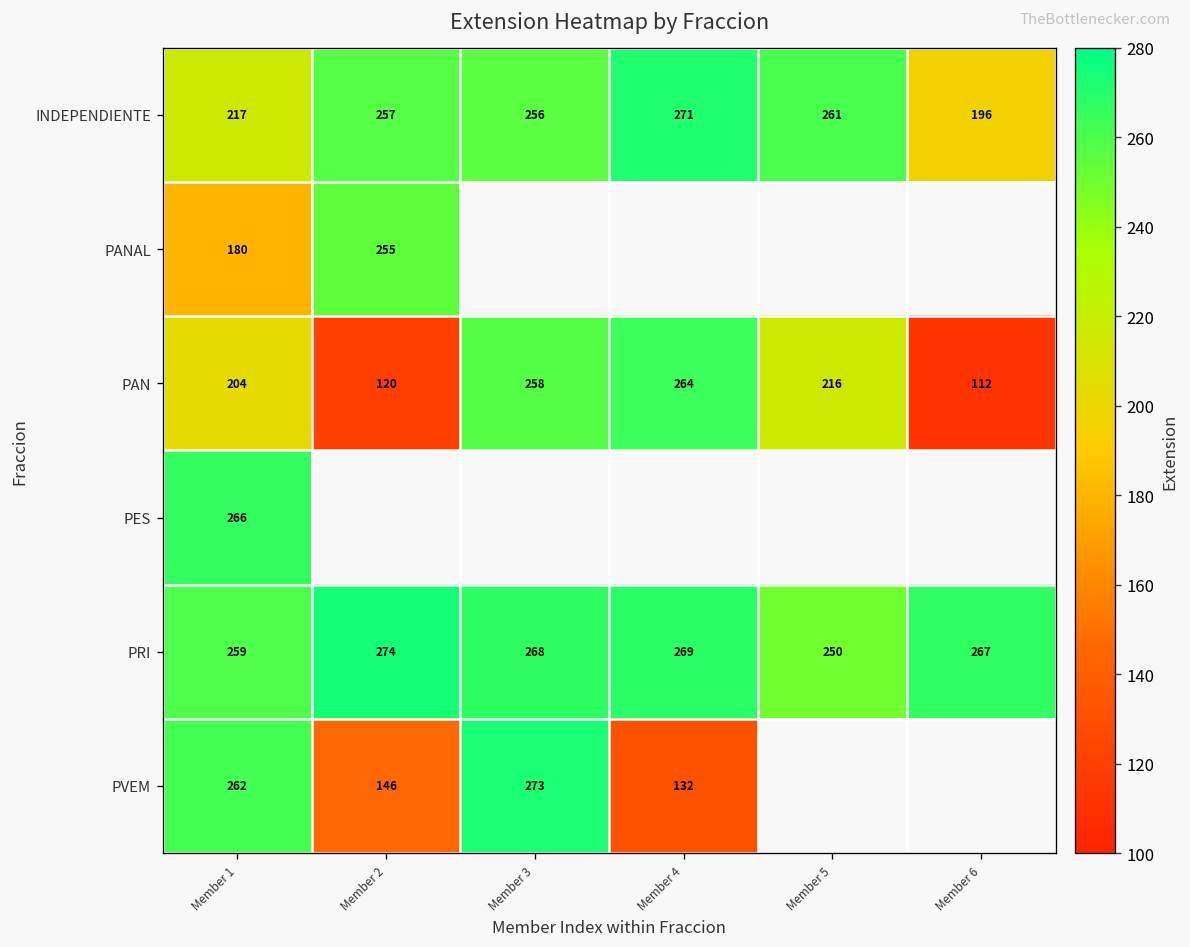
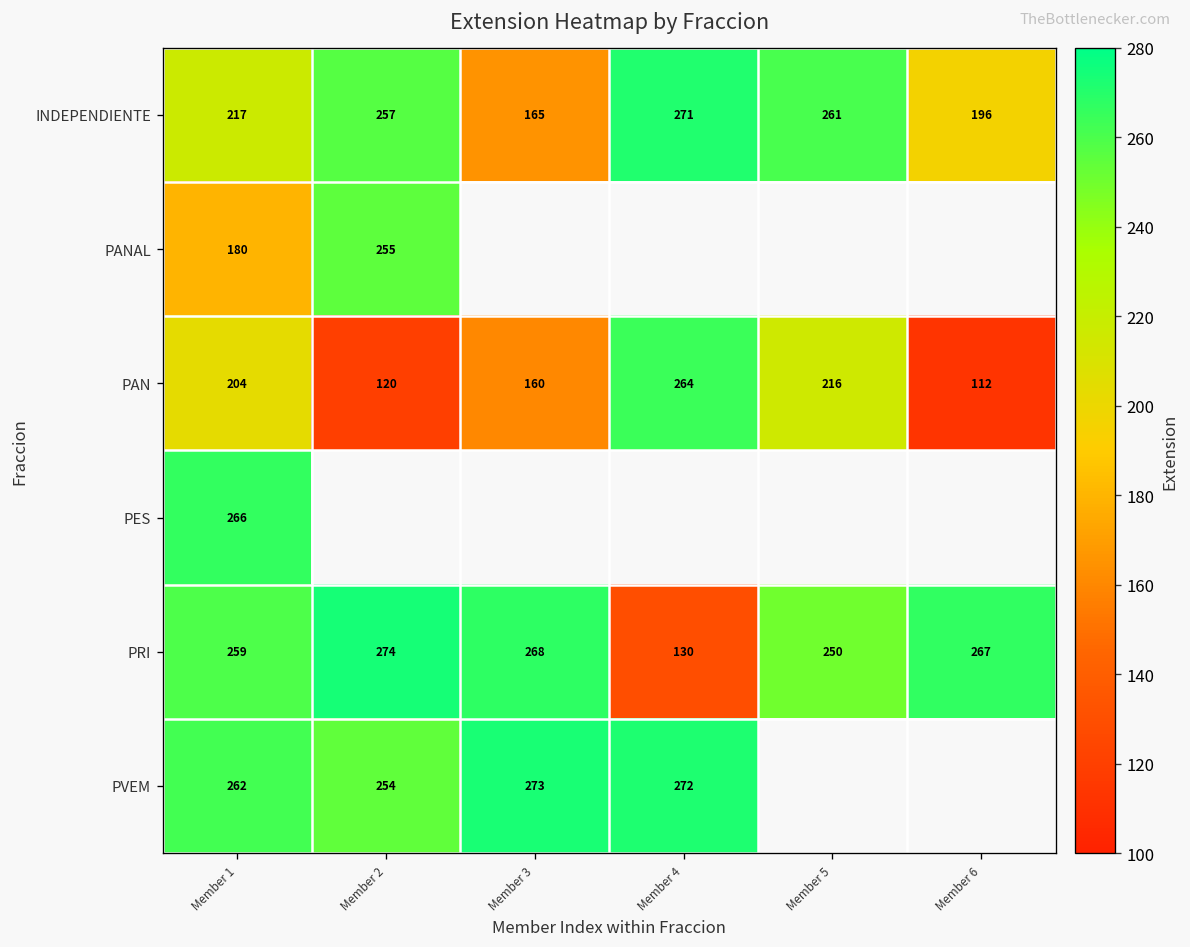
  {
    "INDEPENDIENTE": {
      "Member 1": 217,
      "Member 2": 257,
-     "Member 3": 256,
+     "Member 3": 165,
      "Member 4": 271,
      "Member 5": 261,
      "Member 6": 196
    },
    "PANAL": {
      "Member 1": 180,
      "Member 2": 255
    },
    "PAN": {
      "Member 1": 204,
      "Member 2": 120,
-     "Member 3": 258,
+     "Member 3": 160,
      "Member 4": 264,
      "Member 5": 216,
      "Member 6": 112
    },
    "PES": {
      "Member 1": 266
    },
    "PRI": {
      "Member 1": 259,
      "Member 2": 274,
      "Member 3": 268,
-     "Member 4": 269,
+     "Member 4": 130,
      "Member 5": 250,
      "Member 6": 267
    },
    "PVEM": {
      "Member 1": 262,
-     "Member 2": 146,
+     "Member 2": 254,
      "Member 3": 273,
-     "Member 4": 132
+     "Member 4": 272
    }
  }
